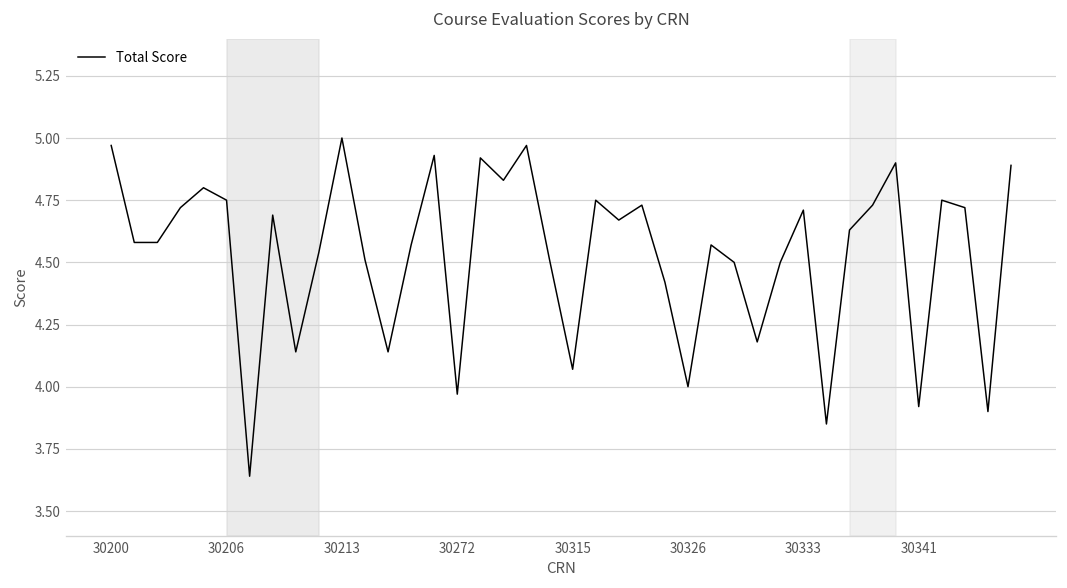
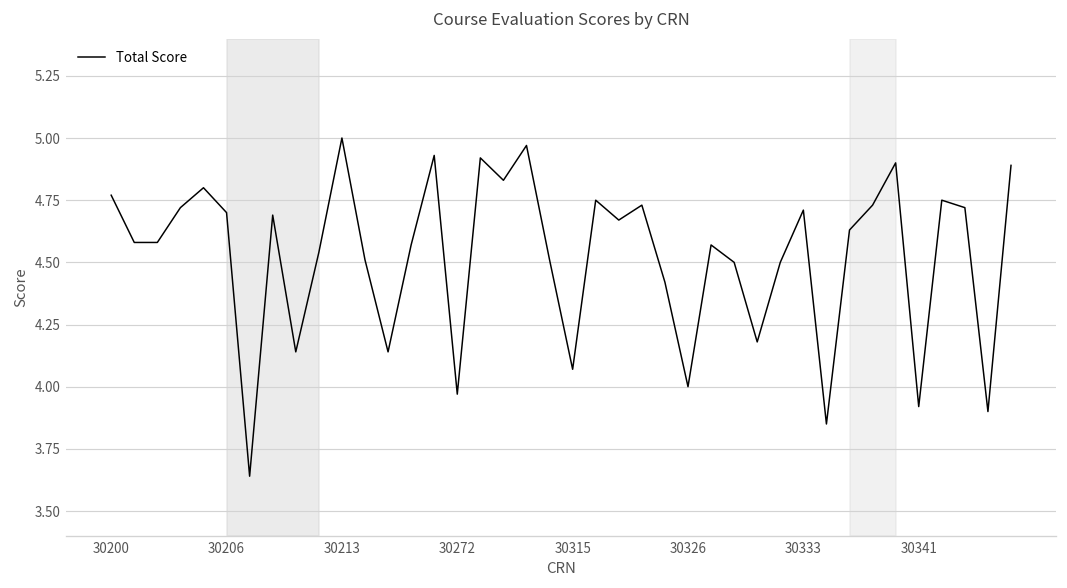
  {
-   "30200": 4.97,
-   "30206": 4.75,
+   "30200": 4.77,
+   "30206": 4.70,
    "30213": 5.00,
    "30272": 3.97,
    "30315": 4.07,
    "30326": 4.00,
    "30333": 4.71,
    "30341": 3.92
  }
